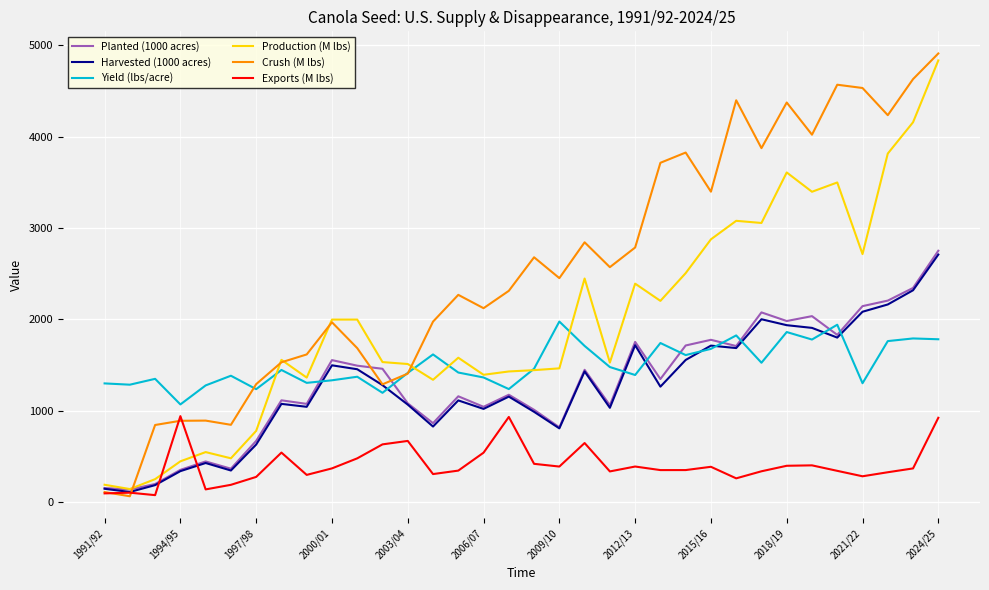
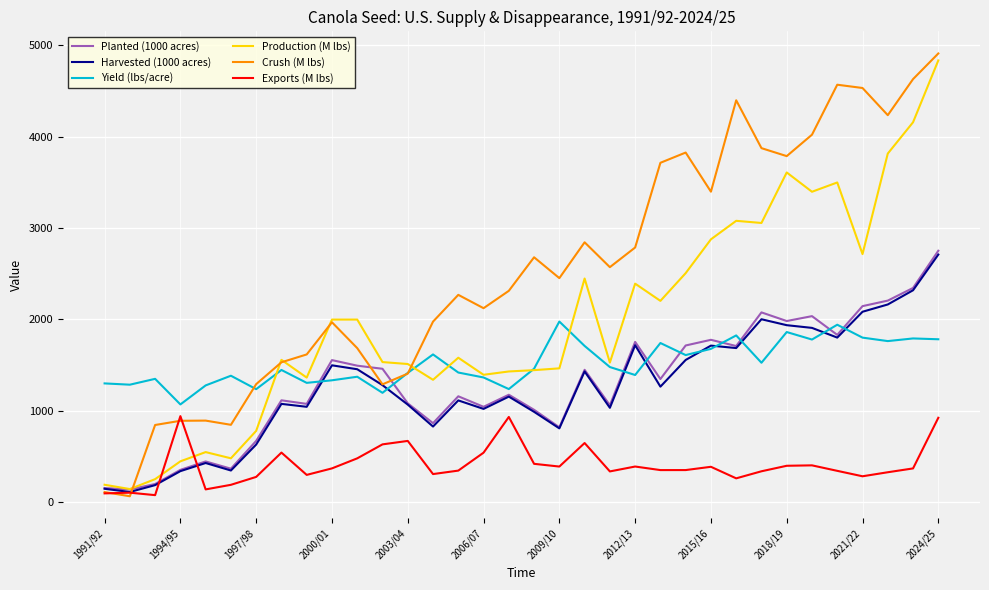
  {
    "Planted (1000 acres)": {
      "1997/98": 700,
      "2000/01": 1600,
      "2012/13": 1800,
      "2015/16": 1800,
      "2018/19": 2000,
      "2021/22": 2100,
      "2024/25": 2800
    },
    "Harvested (1000 acres)": {
      "1997/98": 600,
      "2000/01": 1500,
      "2012/13": 1700,
      "2015/16": 1700,
      "2018/19": 1900,
      "2021/22": 2100,
      "2024/25": 2700
    },
    "Yield (lbs/acre)": {
      "1991/92": 1300,
      "1994/95": 1100,
      "1997/98": 1200,
      "2000/01": 1300,
      "2006/07": 1400,
      "2009/10": 2000,
      "2012/13": 1400,
      "2015/16": 1700,
      "2018/19": 1900,
-     "2021/22": 1300,
+     "2021/22": 1800,
      "2024/25": 1800
    },
    "Production (M lbs)": {
      "1991/92": 200,
      "1994/95": 400,
      "1997/98": 800,
      "2000/01": 2000,
      "2003/04": 1500,
      "2006/07": 1400,
      "2009/10": 1500,
      "2012/13": 2400,
      "2015/16": 2900,
      "2018/19": 3600,
      "2021/22": 2700,
      "2024/25": 4800
    },
    "Crush (M lbs)": {
      "1994/95": 900,
      "1997/98": 1300,
      "2000/01": 2000,
      "2006/07": 2100,
      "2009/10": 2500,
      "2012/13": 2800,
      "2015/16": 3400,
-     "2018/19": 4400,
+     "2018/19": 3800,
      "2021/22": 4500,
      "2024/25": 4900
    },
    "Exports (M lbs)": {
      "1994/95": 900,
      "1997/98": 300,
      "2000/01": 400,
      "2003/04": 700,
      "2006/07": 500,
      "2009/10": 400,
      "2012/13": 400,
      "2015/16": 400,
      "2018/19": 400,
      "2021/22": 300,
      "2024/25": 900
    }
  }
